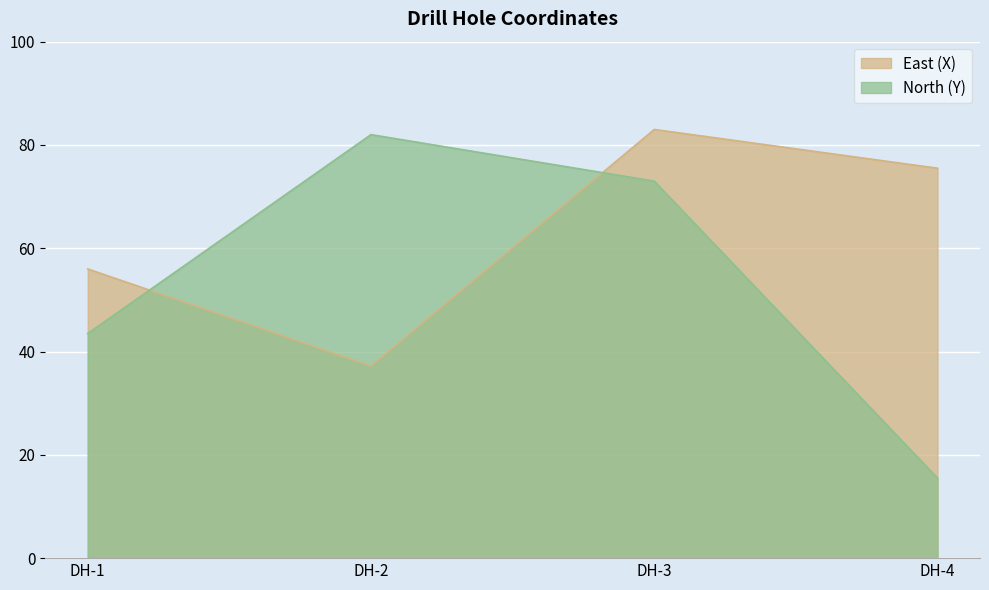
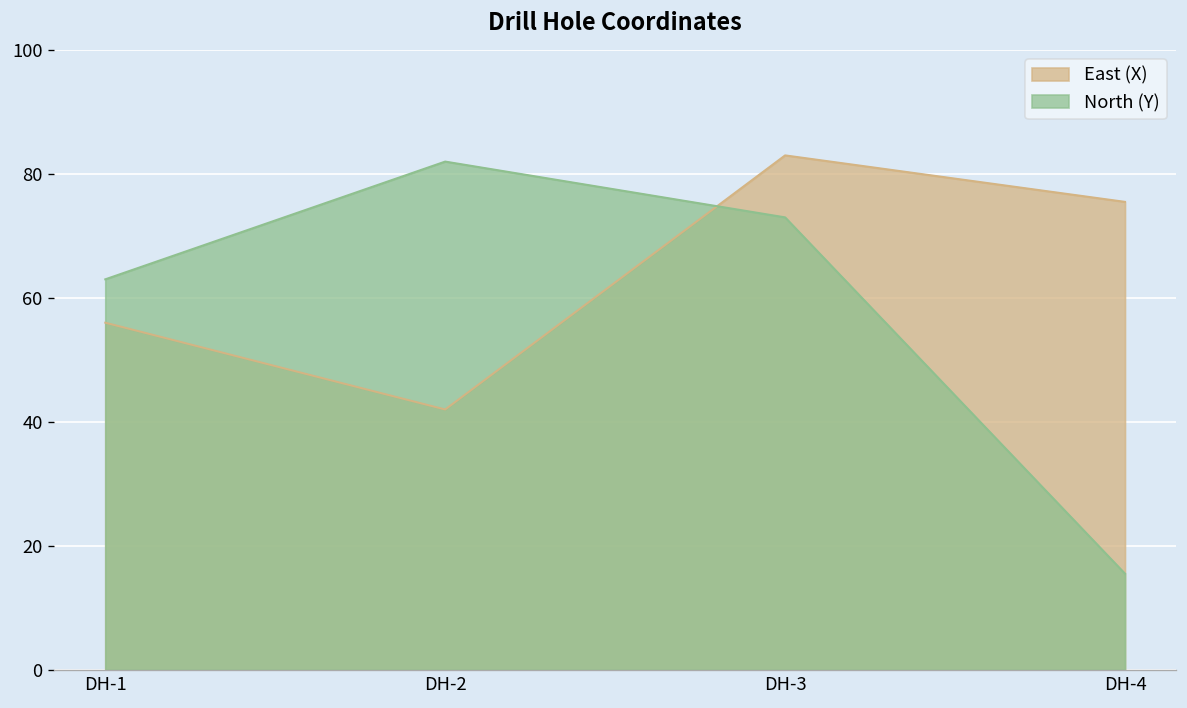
  {
    "East (X)": {
      "DH-1": 56,
-     "DH-2": 37,
+     "DH-2": 42,
      "DH-3": 83,
      "DH-4": 76
    },
    "North (Y)": {
-     "DH-1": 44,
+     "DH-1": 63,
      "DH-2": 82,
      "DH-3": 73,
      "DH-4": 16
    }
  }
